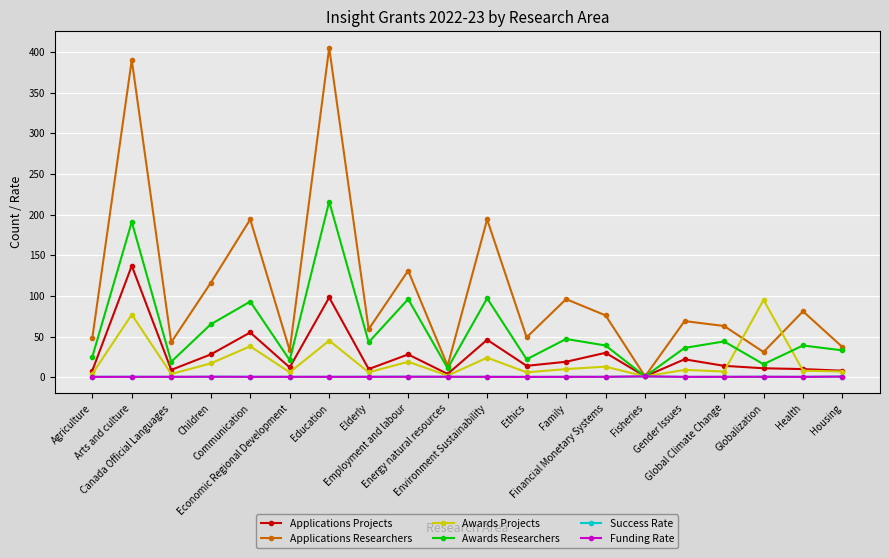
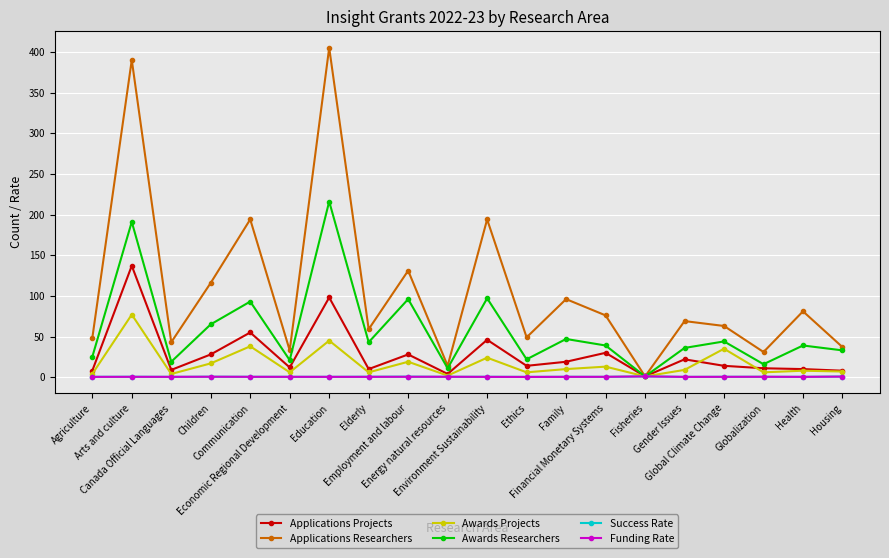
  {
    "Applications Projects": {
      "Agriculture": 10,
      "Arts and culture": 140,
      "Canada Official Languages": 10,
      "Children": 30,
      "Communication": 60,
      "Economic Regional Development": 10,
      "Education": 100,
      "Elderly": 10,
      "Employment and labour": 30,
      "Environment Sustainability": 50,
      "Ethics": 10,
      "Family": 20,
      "Financial Monetary Systems": 30,
      "Gender Issues": 20,
      "Global Climate Change": 10,
      "Globalization": 10
    },
    "Applications Researchers": {
      "Agriculture": 50,
      "Arts and culture": 390,
      "Canada Official Languages": 40,
      "Children": 120,
      "Communication": 190,
      "Economic Regional Development": 30,
      "Education": 410,
      "Elderly": 60,
      "Employment and labour": 130,
      "Environment Sustainability": 190,
      "Ethics": 50,
      "Family": 100,
      "Financial Monetary Systems": 80,
      "Gender Issues": 70,
      "Global Climate Change": 60,
      "Globalization": 30,
      "Health": 80,
      "Housing": 40
    },
    "Awards Projects": {
      "Agriculture": 0,
      "Arts and culture": 80,
      "Canada Official Languages": 0,
      "Children": 20,
      "Communication": 40,
      "Economic Regional Development": 10,
      "Education": 50,
      "Elderly": 10,
      "Employment and labour": 20,
      "Environment Sustainability": 20,
      "Ethics": 10,
      "Family": 10,
      "Financial Monetary Systems": 10,
      "Gender Issues": 10,
-     "Global Climate Change": 10,
-     "Globalization": 100
+     "Global Climate Change": 40,
+     "Globalization": 10
    },
    "Awards Researchers": {
      "Agriculture": 30,
      "Arts and culture": 190,
      "Canada Official Languages": 20,
      "Children": 70,
      "Communication": 90,
      "Economic Regional Development": 20,
      "Education": 220,
      "Elderly": 40,
      "Employment and labour": 100,
      "Environment Sustainability": 100,
      "Ethics": 20,
      "Family": 50,
      "Financial Monetary Systems": 40,
      "Gender Issues": 40,
      "Global Climate Change": 40,
      "Globalization": 20,
      "Health": 40,
      "Housing": 30
    }
  }
